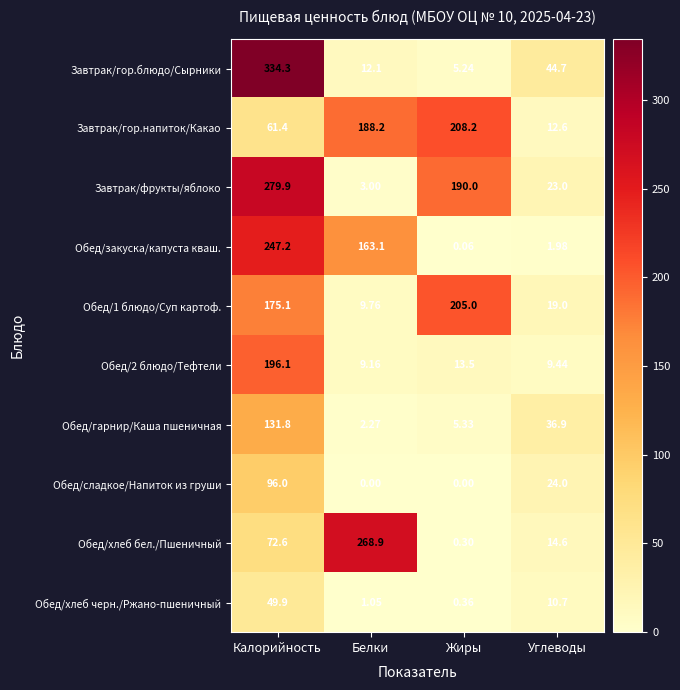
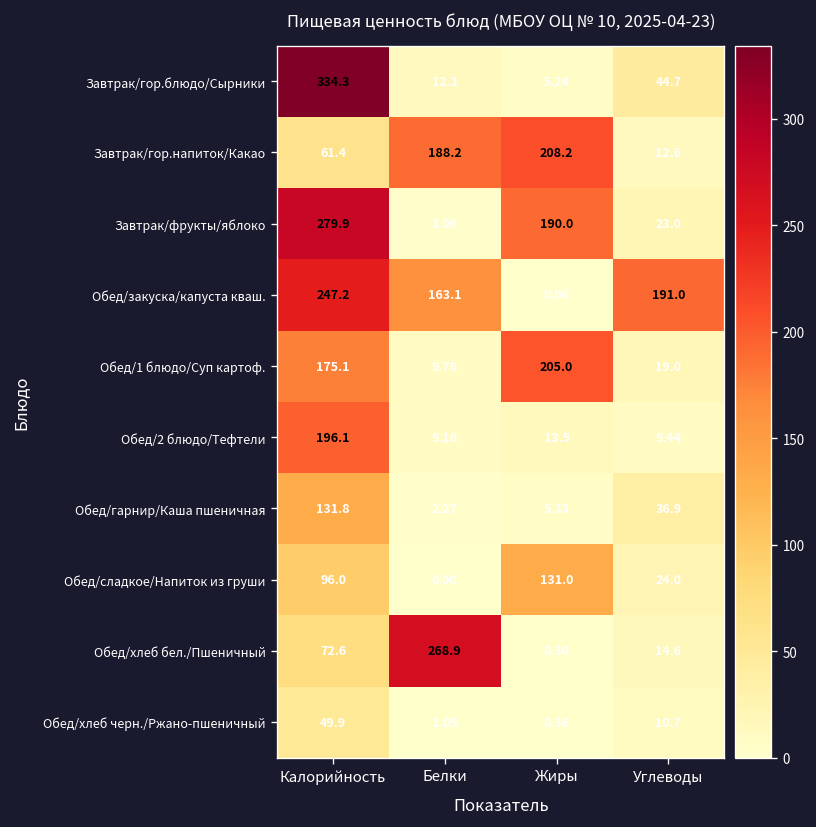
  {
    "Завтрак/гор.блюдо/Сырники": {
      "Калорийность": 334.3,
      "Белки": 12.1,
      "Жиры": 5.24,
      "Углеводы": 44.7
    },
    "Завтрак/гор.напиток/Какао": {
      "Калорийность": 61.4,
      "Белки": 188.2,
      "Жиры": 208.2,
      "Углеводы": 12.6
    },
    "Завтрак/фрукты/яблоко": {
      "Калорийность": 279.9,
      "Белки": 3.00,
      "Жиры": 190.0,
      "Углеводы": 23.0
    },
    "Обед/закуска/капуста кваш.": {
      "Калорийность": 247.2,
      "Белки": 163.1,
      "Жиры": 0.06,
-     "Углеводы": 1.98
+     "Углеводы": 191.0
    },
    "Обед/1 блюдо/Суп картоф.": {
      "Калорийность": 175.1,
      "Белки": 9.76,
      "Жиры": 205.0,
      "Углеводы": 19.0
    },
    "Обед/2 блюдо/Тефтели": {
      "Калорийность": 196.1,
      "Белки": 9.16,
      "Жиры": 13.5,
      "Углеводы": 9.44
    },
    "Обед/гарнир/Каша пшеничная": {
      "Калорийность": 131.8,
      "Белки": 2.27,
      "Жиры": 5.33,
      "Углеводы": 36.9
    },
    "Обед/сладкое/Напиток из груши": {
      "Калорийность": 96.0,
      "Белки": 0.00,
-     "Жиры": 0.00,
+     "Жиры": 131.0,
      "Углеводы": 24.0
    },
    "Обед/хлеб бел./Пшеничный": {
      "Калорийность": 72.6,
      "Белки": 268.9,
      "Жиры": 0.30,
      "Углеводы": 14.6
    },
    "Обед/хлеб черн./Ржано-пшеничный": {
      "Калорийность": 49.9,
      "Белки": 1.05,
      "Жиры": 0.36,
      "Углеводы": 10.7
    }
  }
